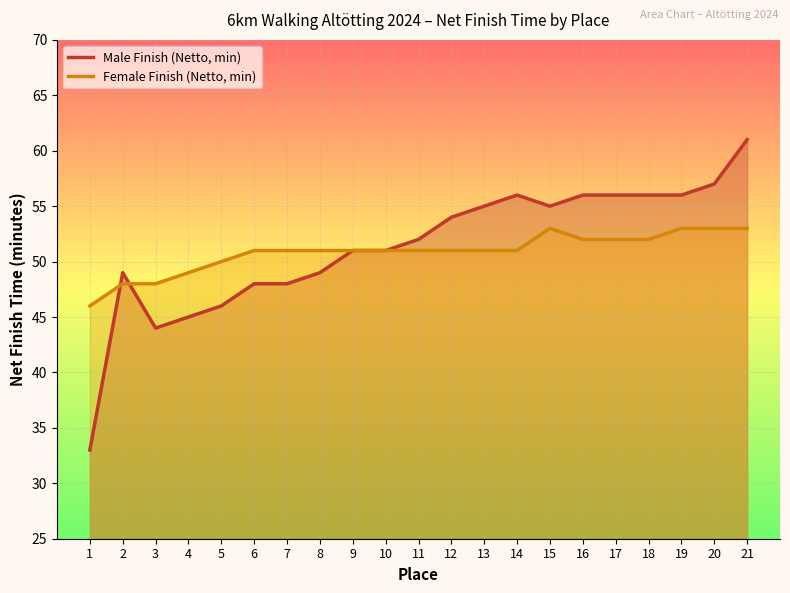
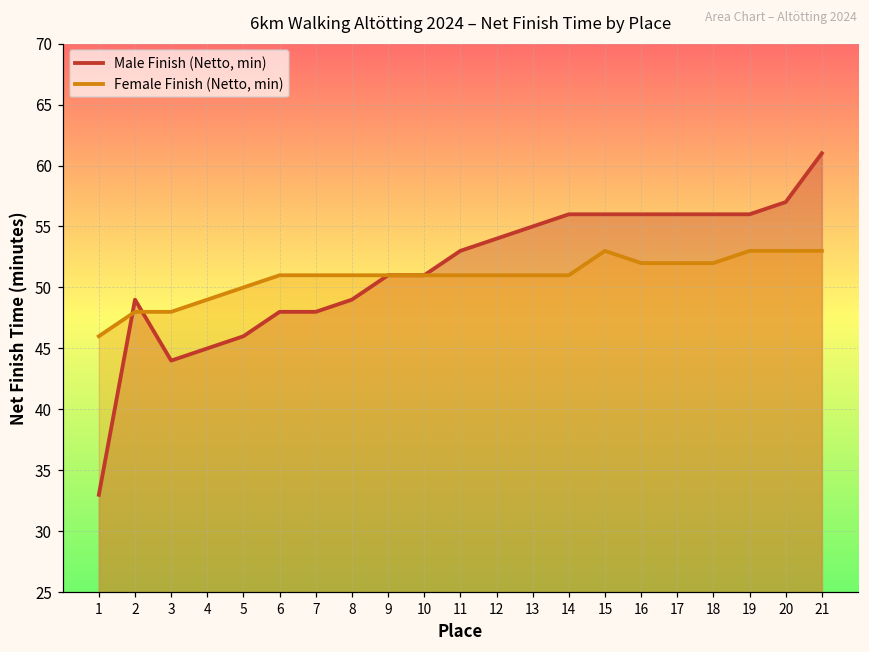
  {
    "Male Finish (Netto, min)": {
      "1": 33,
      "2": 49,
      "3": 44,
      "4": 45,
      "5": 46,
      "6": 48,
      "7": 48,
      "8": 49,
-     "11": 52,
+     "11": 53,
      "12": 54,
      "13": 55,
      "14": 56,
-     "15": 55,
+     "15": 56,
      "16": 56,
      "17": 56,
      "18": 56,
      "19": 56,
      "20": 57,
      "21": 61
    },
    "Female Finish (Netto, min)": {
      "1": 46,
      "2": 48,
      "3": 48,
      "4": 49,
      "5": 50,
      "6": 51,
      "7": 51,
      "8": 51,
      "11": 51,
      "12": 51,
      "13": 51,
      "14": 51,
      "15": 53,
      "16": 52,
      "17": 52,
      "18": 52,
      "19": 53,
      "20": 53,
      "21": 53
    }
  }
